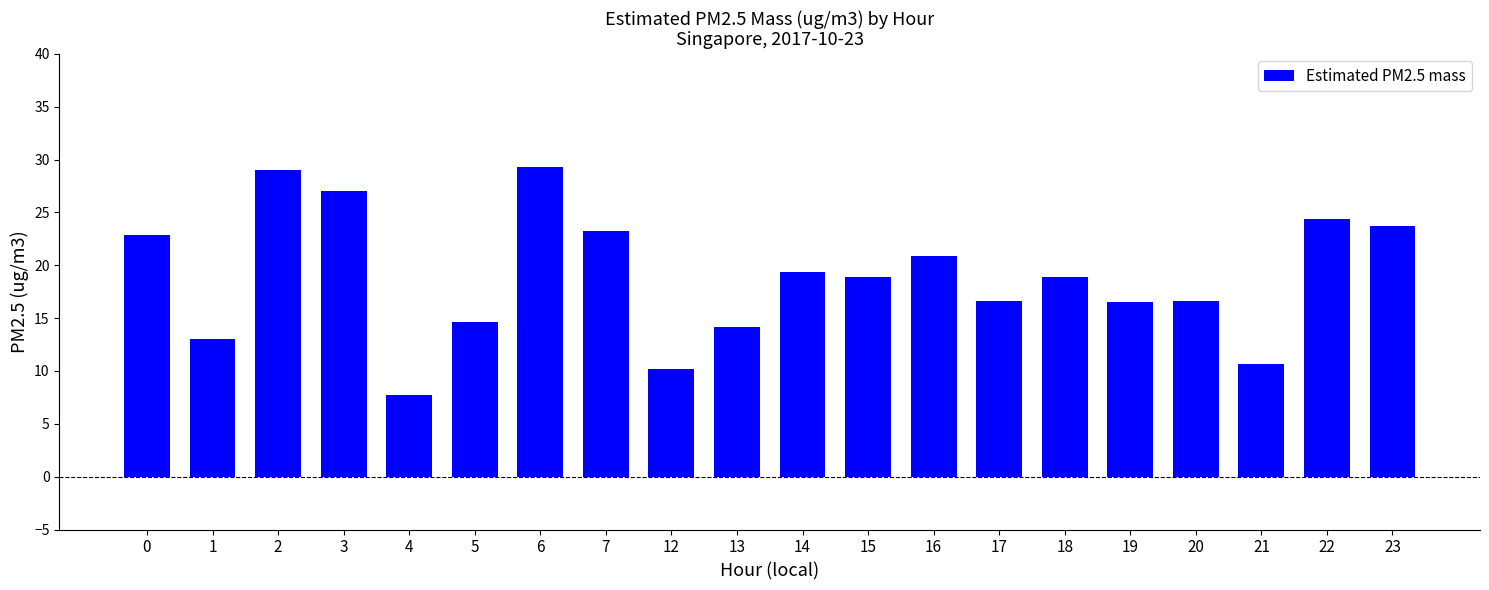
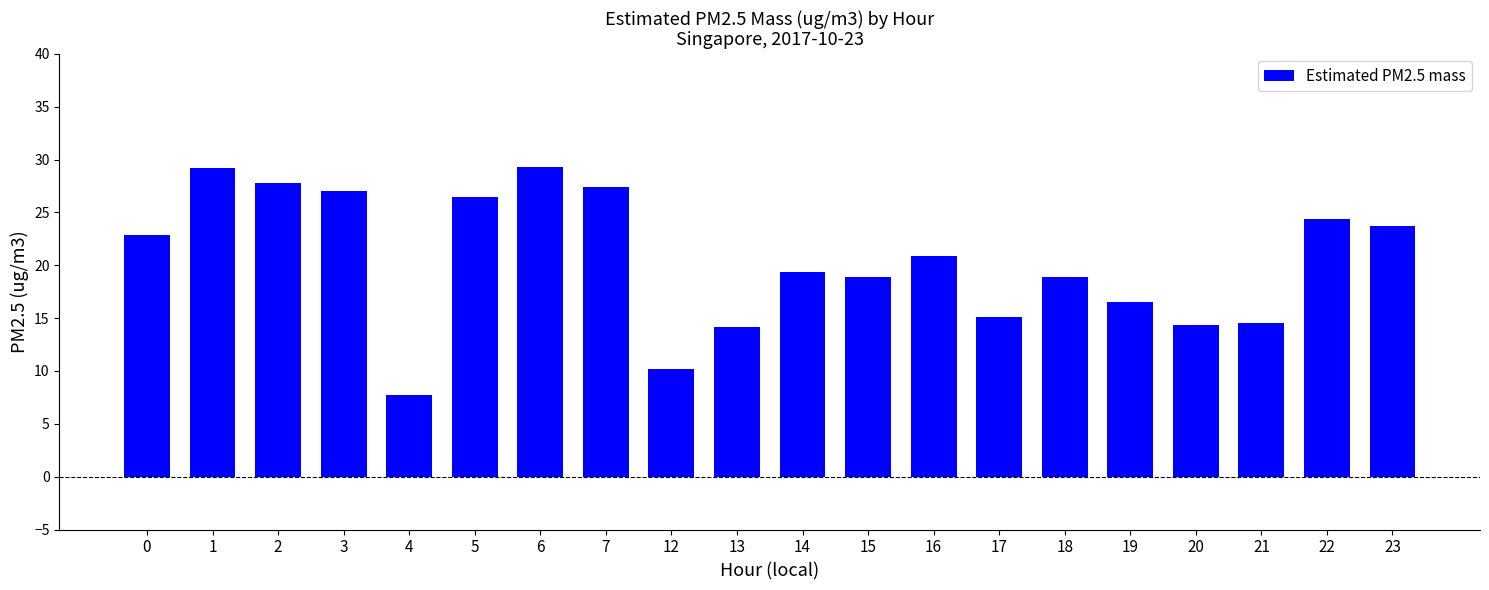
  {
    "0": 22.9,
-   "1": 13.0,
-   "2": 29.0,
+   "1": 29.2,
+   "2": 27.8,
    "3": 27.0,
    "4": 7.7,
-   "5": 14.6,
+   "5": 26.5,
    "6": 29.3,
-   "7": 23.2,
+   "7": 27.4,
    "12": 10.2,
    "13": 14.2,
    "14": 19.4,
    "15": 18.9,
    "16": 20.9,
-   "17": 16.6,
+   "17": 15.1,
    "18": 18.9,
    "19": 16.5,
-   "20": 16.6,
-   "21": 10.7,
+   "20": 14.3,
+   "21": 14.5,
    "22": 24.4,
    "23": 23.7
  }
